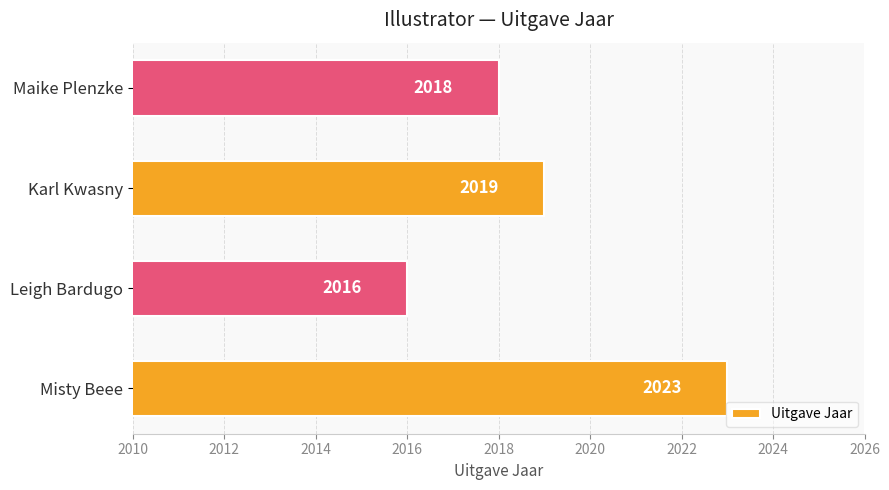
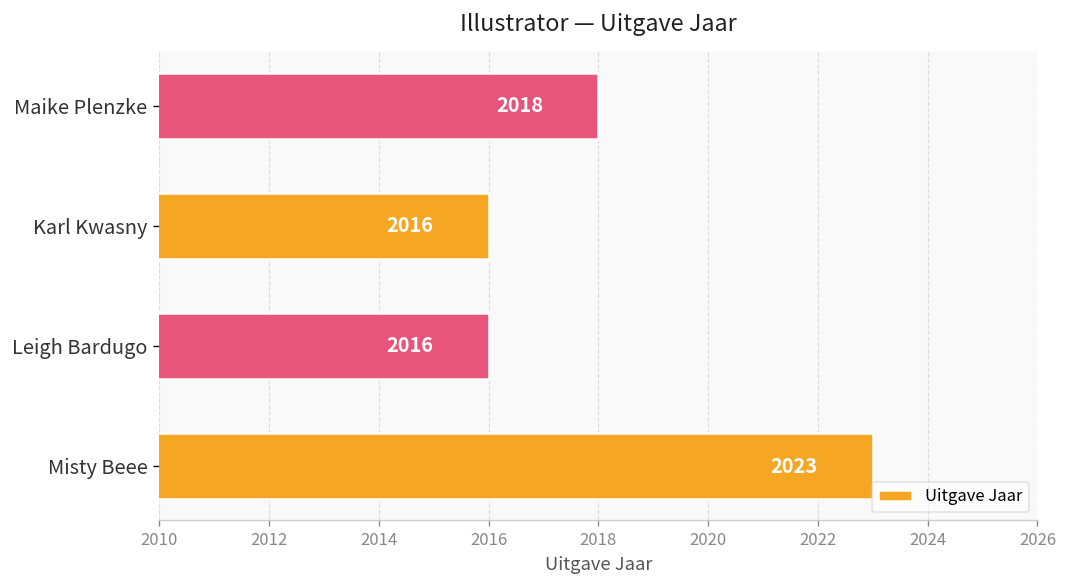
  {
    "Maike Plenzke": 2018,
-   "Karl Kwasny": 2019,
+   "Karl Kwasny": 2016,
    "Leigh Bardugo": 2016,
    "Misty Beee": 2023
  }
